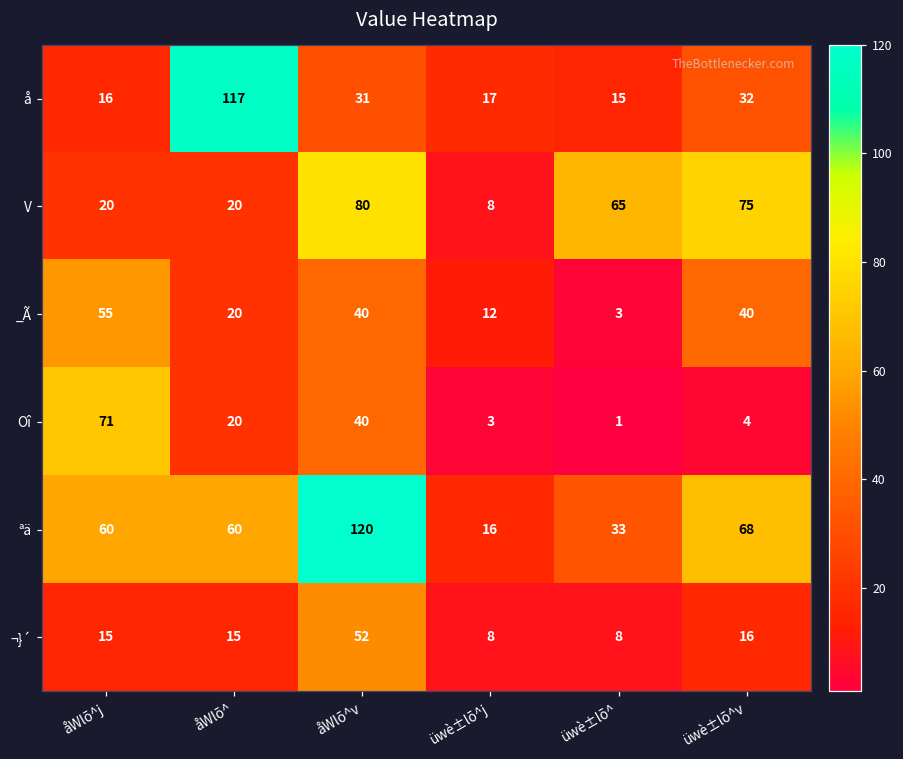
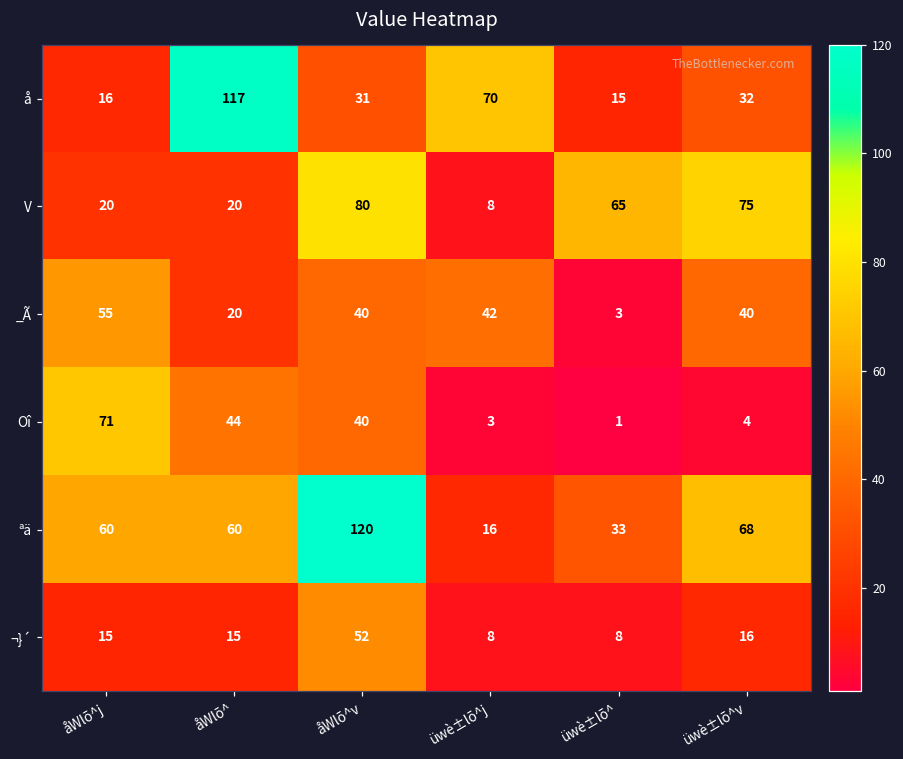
  {
    "å": {
      "åWlõ^j": 16,
      "åWlõ^": 117,
      "åWlõ^v": 31,
-     "üwè±lõ^j": 17,
+     "üwè±lõ^j": 70,
      "üwè±lõ^": 15
    },
    "V": {
      "åWlõ^j": 20,
      "åWlõ^": 20,
      "åWlõ^v": 80,
      "üwè±lõ^j": 8,
      "üwè±lõ^": 65,
      "üwè±lõ^v": 75
    },
    "_Ã": {
      "åWlõ^j": 55,
      "åWlõ^": 20,
      "åWlõ^v": 40,
-     "üwè±lõ^j": 12,
+     "üwè±lõ^j": 42,
      "üwè±lõ^": 3,
      "üwè±lõ^v": 40
    },
    "Oî": {
      "åWlõ^j": 71,
-     "åWlõ^": 20,
+     "åWlõ^": 44,
      "åWlõ^v": 40,
      "üwè±lõ^j": 3,
      "üwè±lõ^": 1,
      "üwè±lõ^v": 4
    },
    "ªä": {
      "åWlõ^j": 60,
      "åWlõ^": 60,
      "åWlõ^v": 120,
      "üwè±lõ^j": 16,
      "üwè±lõ^": 33,
      "üwè±lõ^v": 68
    },
    "¬}´": {
      "åWlõ^j": 15,
      "åWlõ^": 15,
      "åWlõ^v": 52,
      "üwè±lõ^j": 8,
      "üwè±lõ^": 8,
      "üwè±lõ^v": 16
    }
  }
